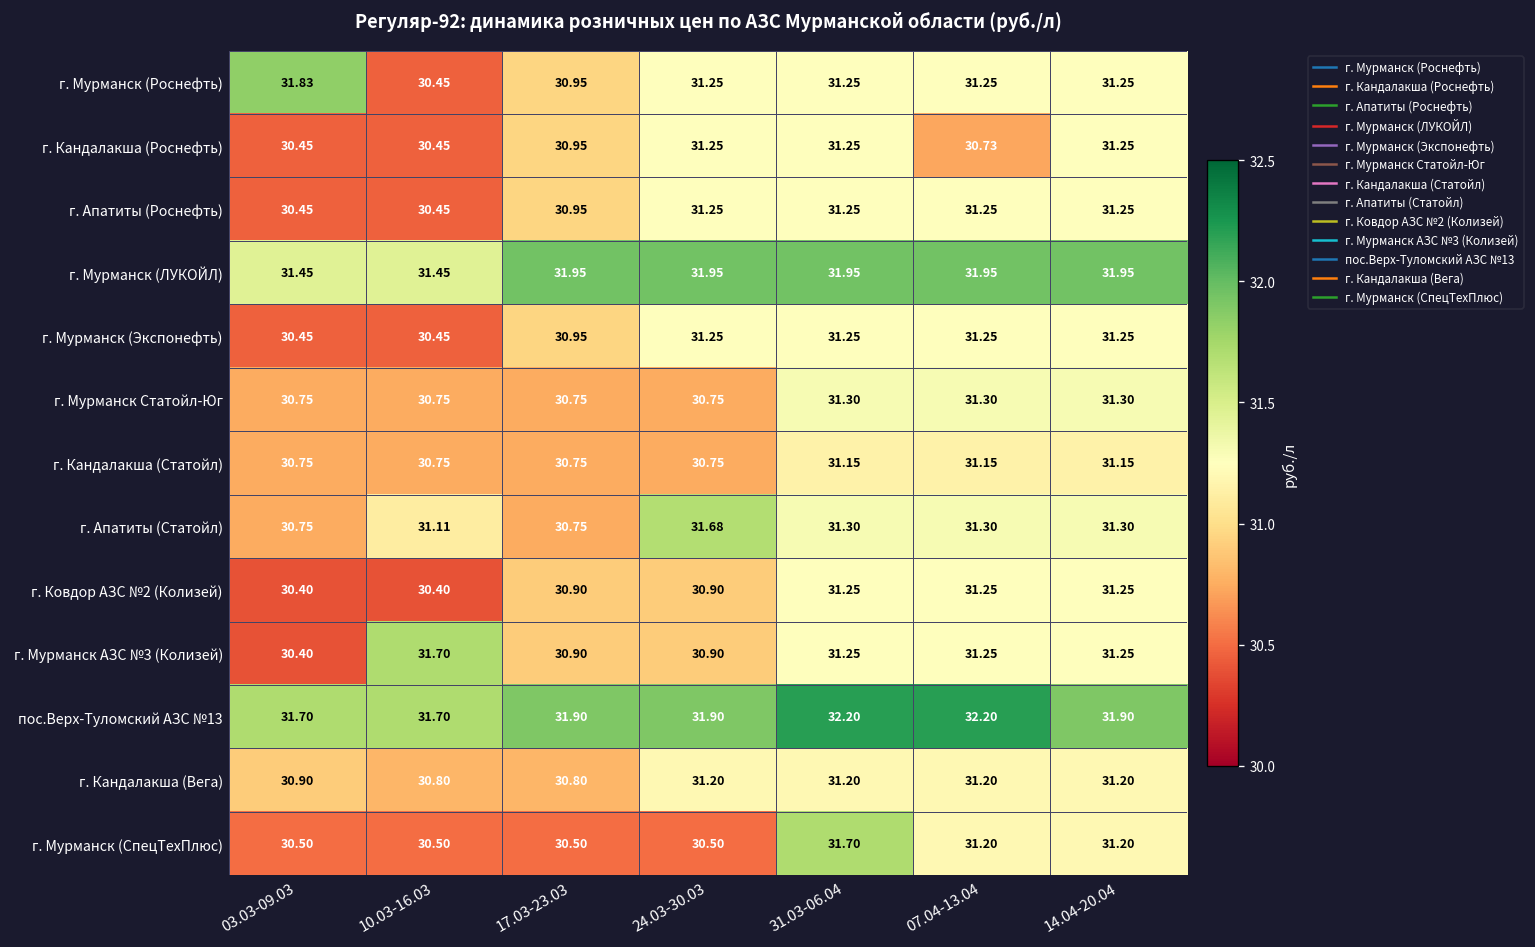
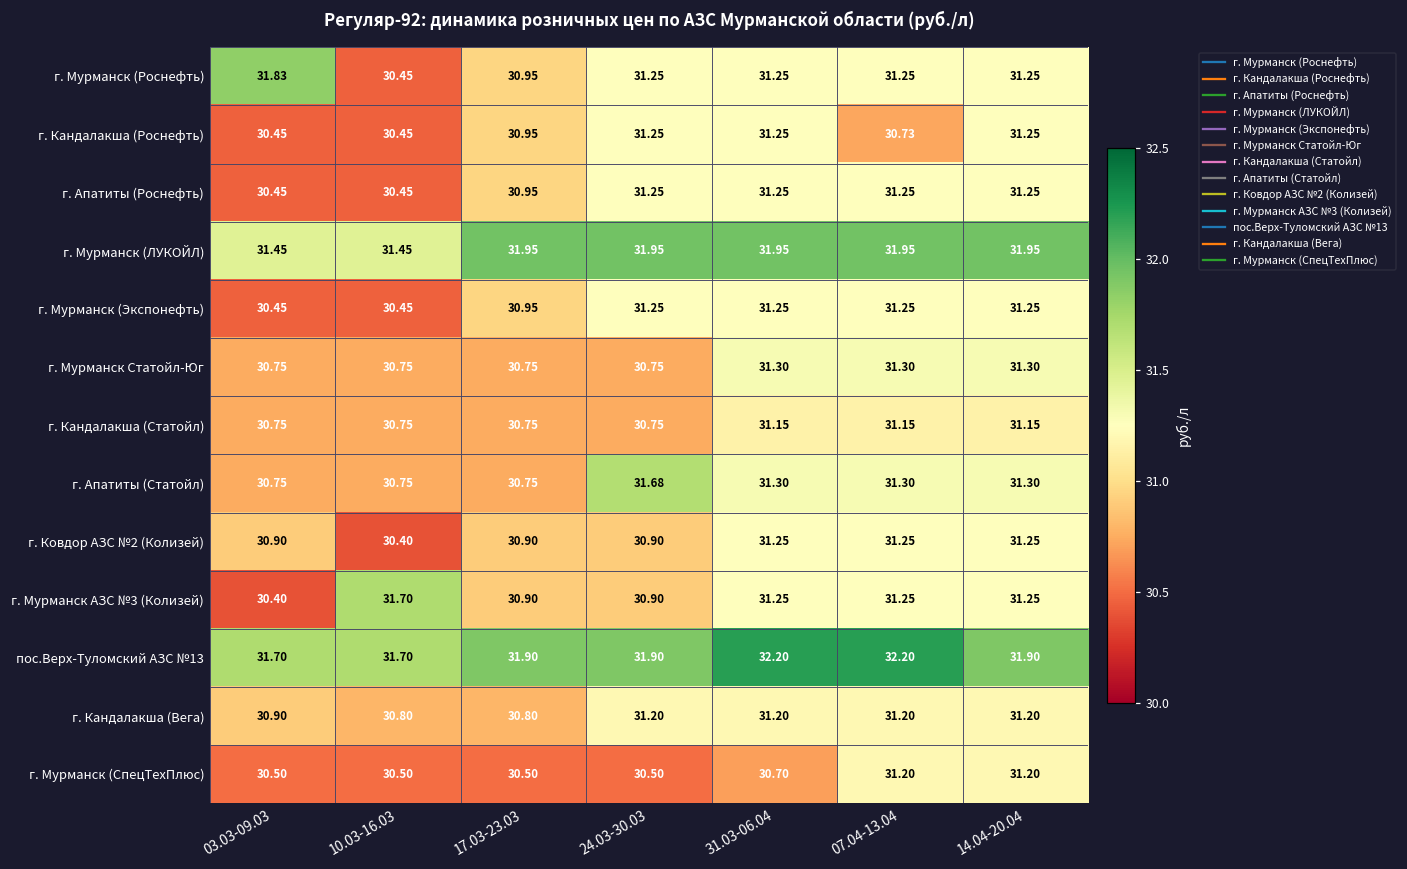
  {
    "г. Мурманск (Роснефть)": {
      "03.03-09.03": 31.83,
      "10.03-16.03": 30.45,
      "17.03-23.03": 30.95,
      "24.03-30.03": 31.25,
      "31.03-06.04": 31.25,
      "07.04-13.04": 31.25,
      "14.04-20.04": 31.25
    },
    "г. Кандалакша (Роснефть)": {
      "03.03-09.03": 30.45,
      "10.03-16.03": 30.45,
      "17.03-23.03": 30.95,
      "24.03-30.03": 31.25,
      "31.03-06.04": 31.25,
      "07.04-13.04": 30.73,
      "14.04-20.04": 31.25
    },
    "г. Апатиты (Роснефть)": {
      "03.03-09.03": 30.45,
      "10.03-16.03": 30.45,
      "17.03-23.03": 30.95,
      "24.03-30.03": 31.25,
      "31.03-06.04": 31.25,
      "07.04-13.04": 31.25,
      "14.04-20.04": 31.25
    },
    "г. Мурманск (ЛУКОЙЛ)": {
      "03.03-09.03": 31.45,
      "10.03-16.03": 31.45,
      "17.03-23.03": 31.95,
      "24.03-30.03": 31.95,
      "31.03-06.04": 31.95,
      "07.04-13.04": 31.95,
      "14.04-20.04": 31.95
    },
    "г. Мурманск (Экспонефть)": {
      "03.03-09.03": 30.45,
      "10.03-16.03": 30.45,
      "17.03-23.03": 30.95,
      "24.03-30.03": 31.25,
      "31.03-06.04": 31.25,
      "07.04-13.04": 31.25,
      "14.04-20.04": 31.25
    },
    "г. Мурманск Статойл-Юг": {
      "03.03-09.03": 30.75,
      "10.03-16.03": 30.75,
      "17.03-23.03": 30.75,
      "24.03-30.03": 30.75,
      "31.03-06.04": 31.30,
      "07.04-13.04": 31.30,
      "14.04-20.04": 31.30
    },
    "г. Кандалакша (Статойл)": {
      "03.03-09.03": 30.75,
      "10.03-16.03": 30.75,
      "17.03-23.03": 30.75,
      "24.03-30.03": 30.75,
      "31.03-06.04": 31.15,
      "07.04-13.04": 31.15,
      "14.04-20.04": 31.15
    },
    "г. Апатиты (Статойл)": {
      "03.03-09.03": 30.75,
-     "10.03-16.03": 31.11,
+     "10.03-16.03": 30.75,
      "17.03-23.03": 30.75,
      "24.03-30.03": 31.68,
      "31.03-06.04": 31.30,
      "07.04-13.04": 31.30,
      "14.04-20.04": 31.30
    },
    "г. Ковдор АЗС №2 (Колизей)": {
-     "03.03-09.03": 30.40,
+     "03.03-09.03": 30.90,
      "10.03-16.03": 30.40,
      "17.03-23.03": 30.90,
      "24.03-30.03": 30.90,
      "31.03-06.04": 31.25,
      "07.04-13.04": 31.25,
      "14.04-20.04": 31.25
    },
    "г. Мурманск АЗС №3 (Колизей)": {
      "03.03-09.03": 30.40,
      "10.03-16.03": 31.70,
      "17.03-23.03": 30.90,
      "24.03-30.03": 30.90,
      "31.03-06.04": 31.25,
      "07.04-13.04": 31.25,
      "14.04-20.04": 31.25
    },
    "пос.Верх-Туломский АЗС №13": {
      "03.03-09.03": 31.70,
      "10.03-16.03": 31.70,
      "17.03-23.03": 31.90,
      "24.03-30.03": 31.90,
      "31.03-06.04": 32.20,
      "07.04-13.04": 32.20,
      "14.04-20.04": 31.90
    },
    "г. Кандалакша (Вега)": {
      "03.03-09.03": 30.90,
      "10.03-16.03": 30.80,
      "17.03-23.03": 30.80,
      "24.03-30.03": 31.20,
      "31.03-06.04": 31.20,
      "07.04-13.04": 31.20,
      "14.04-20.04": 31.20
    },
    "г. Мурманск (СпецТехПлюс)": {
      "03.03-09.03": 30.50,
      "10.03-16.03": 30.50,
      "17.03-23.03": 30.50,
      "24.03-30.03": 30.50,
-     "31.03-06.04": 31.70,
+     "31.03-06.04": 30.70,
      "07.04-13.04": 31.20,
      "14.04-20.04": 31.20
    }
  }
